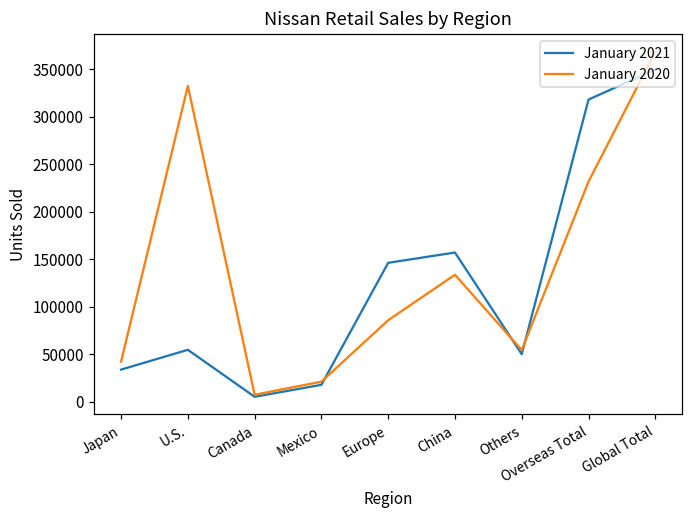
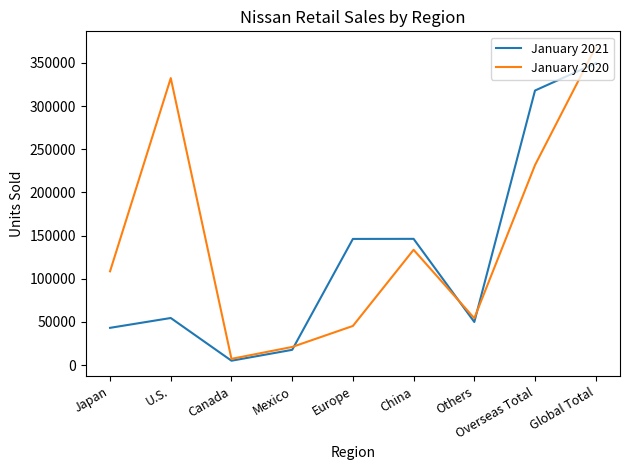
  {
    "January 2021": {
-     "Japan": 30000,
+     "Japan": 40000,
      "U.S.": 50000,
      "Mexico": 20000,
      "Europe": 150000,
-     "China": 160000,
+     "China": 150000,
      "Others": 50000,
      "Overseas Total": 320000
    },
    "January 2020": {
-     "Japan": 40000,
+     "Japan": 110000,
      "U.S.": 330000,
      "Mexico": 20000,
-     "Europe": 90000,
+     "Europe": 50000,
      "China": 130000,
      "Others": 50000,
      "Overseas Total": 230000
    }
  }
